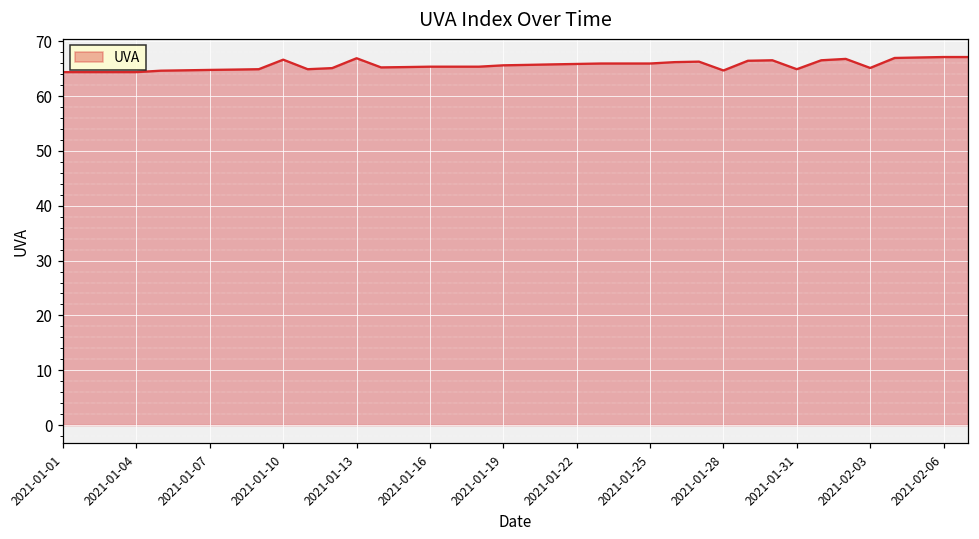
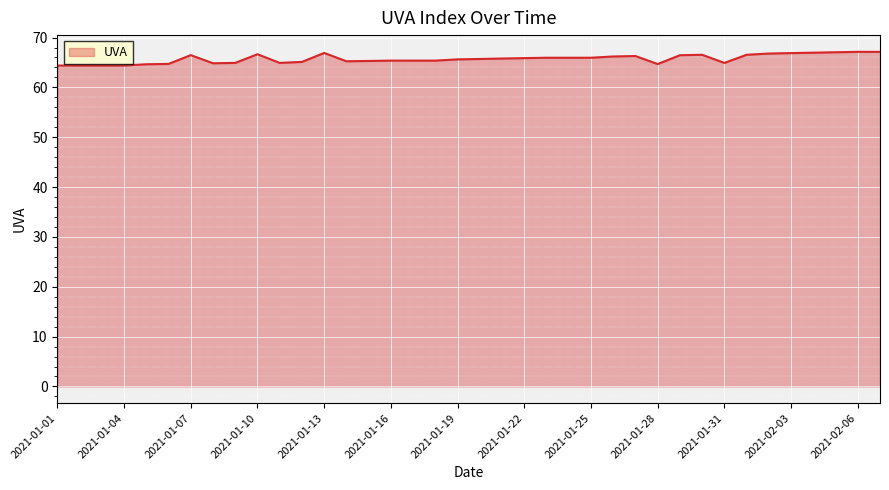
  {
    "2021-01-01": 64,
    "2021-01-04": 64,
-   "2021-01-07": 65,
+   "2021-01-07": 66,
    "2021-01-10": 67,
    "2021-01-13": 67,
    "2021-01-16": 65,
    "2021-01-19": 66,
    "2021-01-22": 66,
    "2021-01-25": 66,
    "2021-01-28": 65,
    "2021-01-31": 65,
-   "2021-02-03": 65,
+   "2021-02-03": 67,
    "2021-02-06": 67
  }
